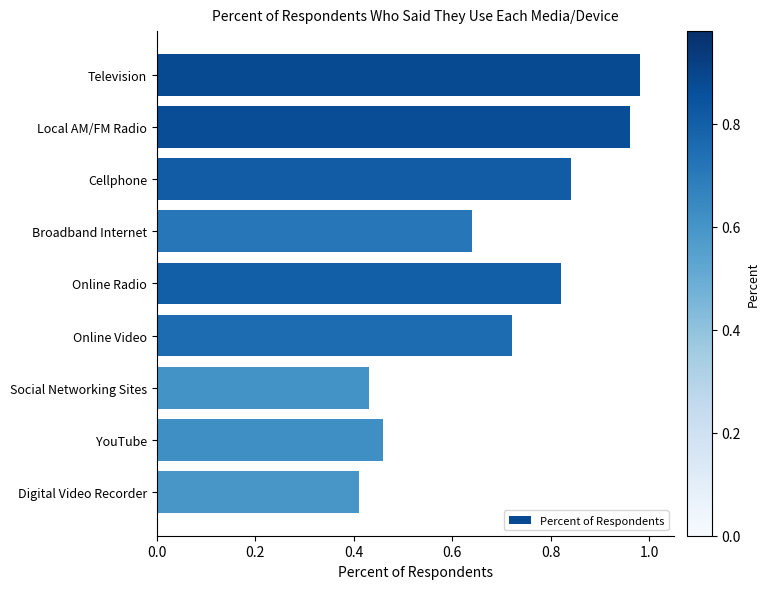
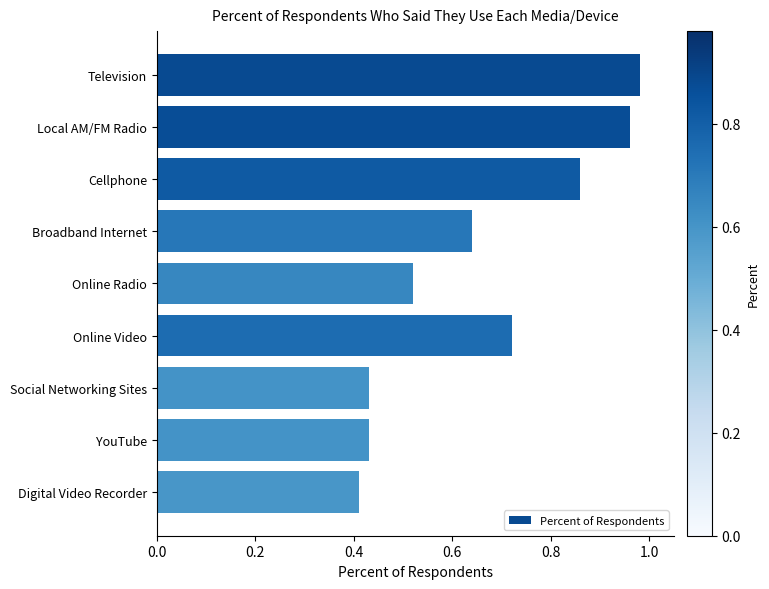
  {
    "Television": 0.98,
    "Local AM/FM Radio": 0.96,
-   "Cellphone": 0.84,
+   "Cellphone": 0.86,
    "Broadband Internet": 0.64,
-   "Online Radio": 0.82,
+   "Online Radio": 0.52,
    "Online Video": 0.72,
    "Social Networking Sites": 0.43,
-   "YouTube": 0.46,
+   "YouTube": 0.43,
    "Digital Video Recorder": 0.41
  }
